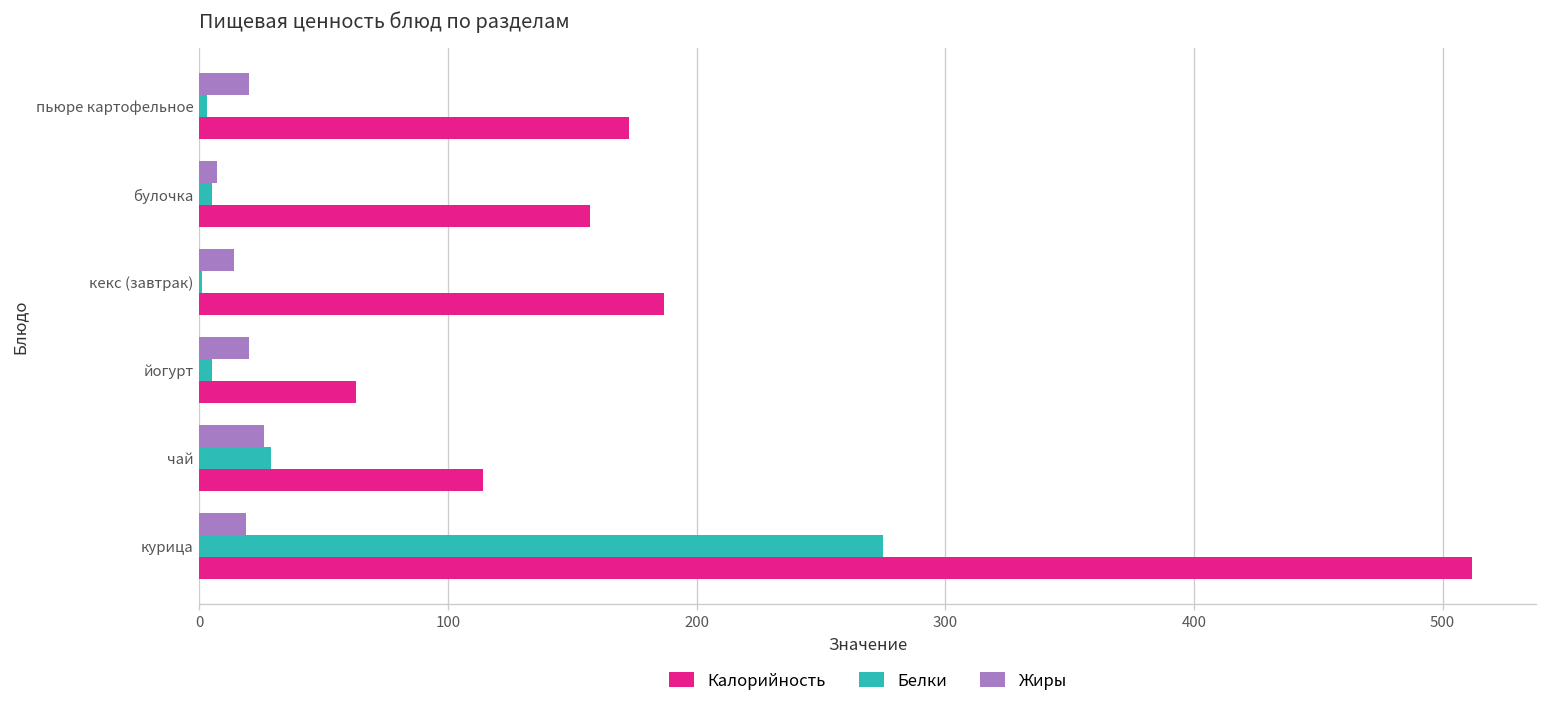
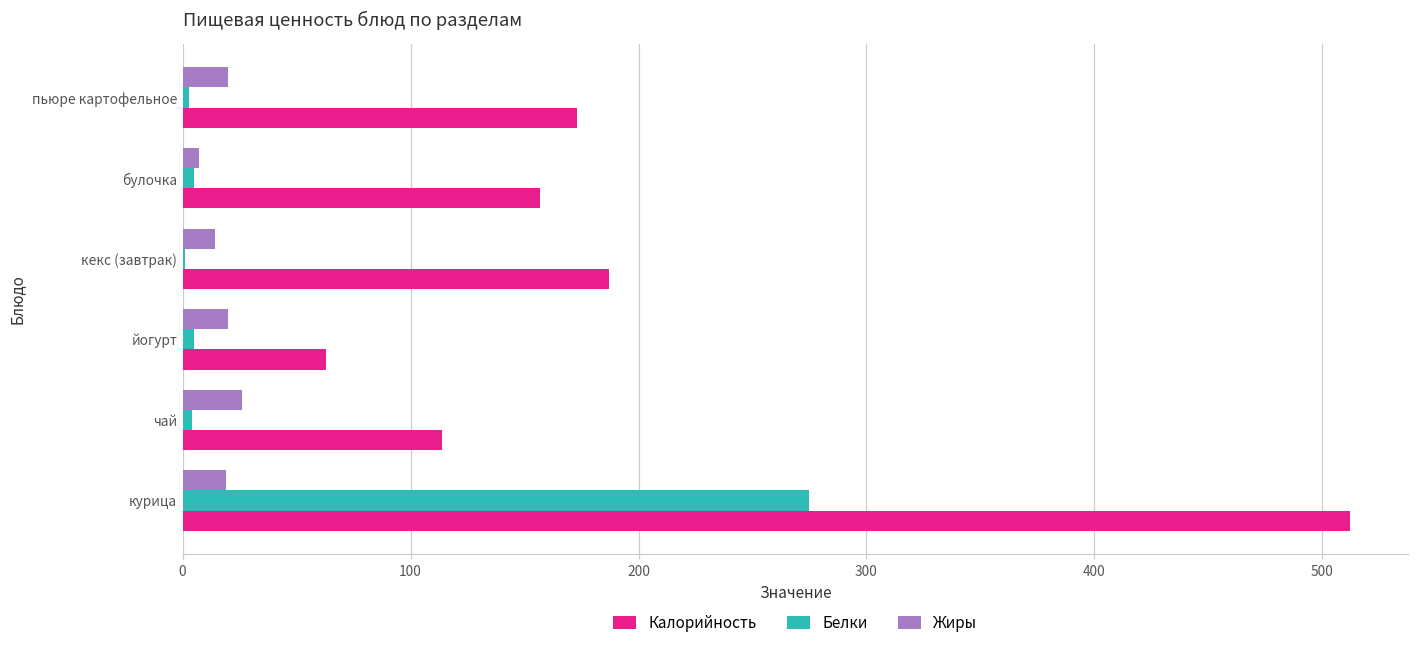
  {
    "Калорийность": {
      "пьюре картофельное": 173,
      "булочка": 157,
      "кекс (завтрак)": 187,
      "йогурт": 63,
      "чай": 114,
      "курица": 512
    },
    "Белки": {
      "пьюре картофельное": 3,
      "булочка": 5,
      "йогурт": 5,
-     "чай": 29,
+     "чай": 4,
      "курица": 275
    },
    "Жиры": {
      "пьюре картофельное": 20,
      "булочка": 7,
      "кекс (завтрак)": 14,
      "йогурт": 20,
      "чай": 26,
      "курица": 19
    }
  }
